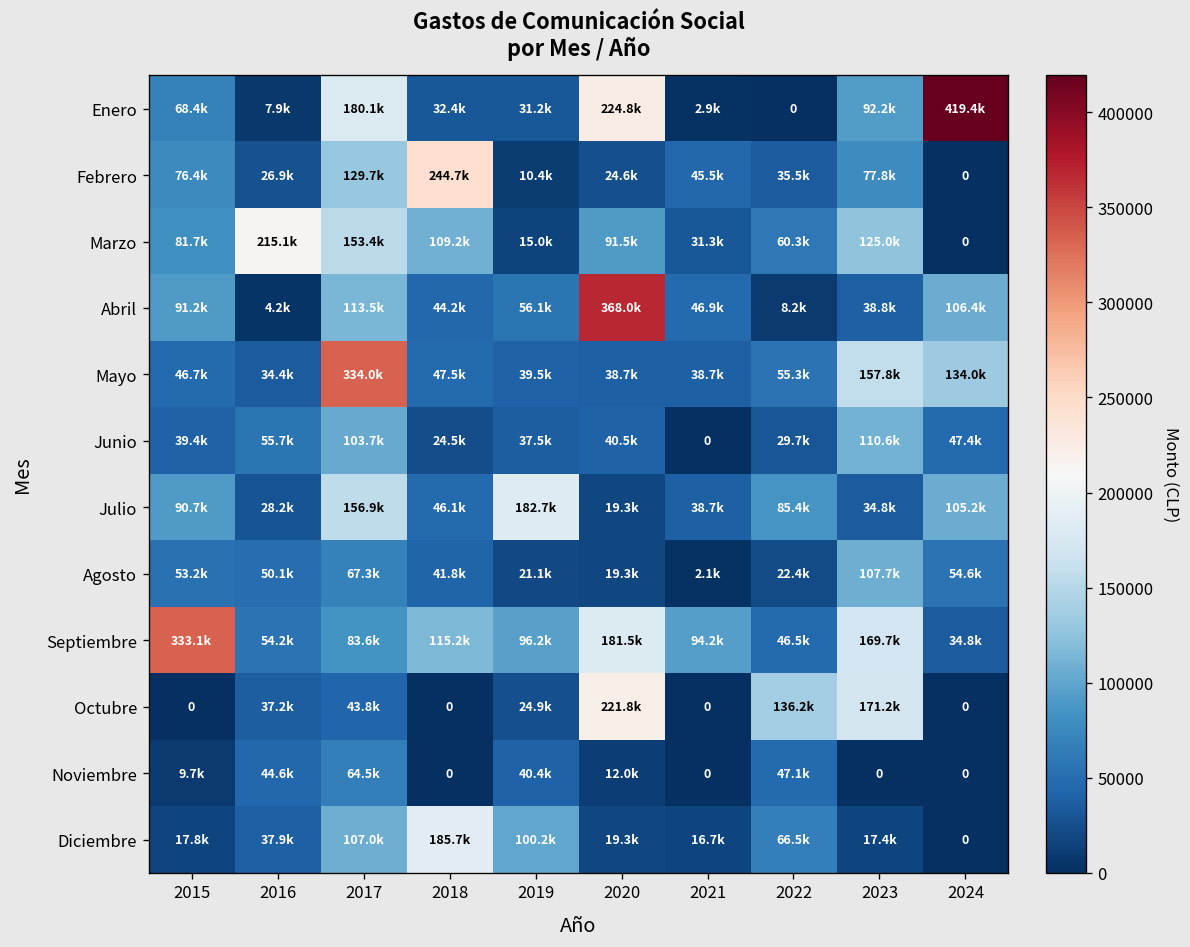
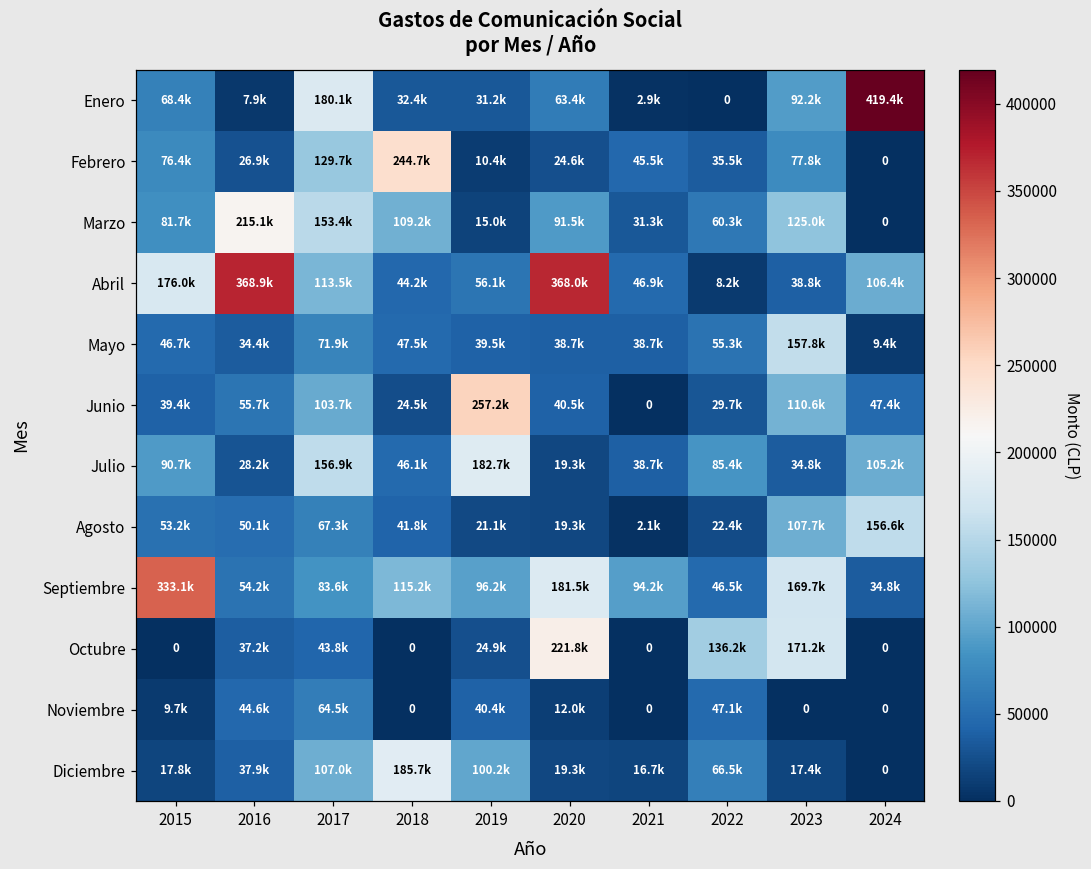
  {
    "Enero": {
      "2015": "68.4k",
      "2016": "7.9k",
      "2017": "180.1k",
      "2018": "32.4k",
      "2019": "31.2k",
-     "2020": "224.8k",
+     "2020": "63.4k",
      "2021": "2.9k",
      "2022": "0",
      "2023": "92.2k",
      "2024": "419.4k"
    },
    "Febrero": {
      "2015": "76.4k",
      "2016": "26.9k",
      "2017": "129.7k",
      "2018": "244.7k",
      "2019": "10.4k",
      "2020": "24.6k",
      "2021": "45.5k",
      "2022": "35.5k",
      "2023": "77.8k",
      "2024": "0"
    },
    "Marzo": {
      "2015": "81.7k",
      "2016": "215.1k",
      "2017": "153.4k",
      "2018": "109.2k",
      "2019": "15.0k",
      "2020": "91.5k",
      "2021": "31.3k",
      "2022": "60.3k",
      "2023": "125.0k",
      "2024": "0"
    },
    "Abril": {
-     "2015": "91.2k",
-     "2016": "4.2k",
+     "2015": "176.0k",
+     "2016": "368.9k",
      "2017": "113.5k",
      "2018": "44.2k",
      "2019": "56.1k",
      "2020": "368.0k",
      "2021": "46.9k",
      "2022": "8.2k",
      "2023": "38.8k",
      "2024": "106.4k"
    },
    "Mayo": {
      "2015": "46.7k",
      "2016": "34.4k",
-     "2017": "334.0k",
+     "2017": "71.9k",
      "2018": "47.5k",
      "2019": "39.5k",
      "2020": "38.7k",
      "2021": "38.7k",
      "2022": "55.3k",
      "2023": "157.8k",
-     "2024": "134.0k"
+     "2024": "9.4k"
    },
    "Junio": {
      "2015": "39.4k",
      "2016": "55.7k",
      "2017": "103.7k",
      "2018": "24.5k",
-     "2019": "37.5k",
+     "2019": "257.2k",
      "2020": "40.5k",
      "2021": "0",
      "2022": "29.7k",
      "2023": "110.6k",
      "2024": "47.4k"
    },
    "Julio": {
      "2015": "90.7k",
      "2016": "28.2k",
      "2017": "156.9k",
      "2018": "46.1k",
      "2019": "182.7k",
      "2020": "19.3k",
      "2021": "38.7k",
      "2022": "85.4k",
      "2023": "34.8k",
      "2024": "105.2k"
    },
    "Agosto": {
      "2015": "53.2k",
      "2016": "50.1k",
      "2017": "67.3k",
      "2018": "41.8k",
      "2019": "21.1k",
      "2020": "19.3k",
      "2021": "2.1k",
      "2022": "22.4k",
      "2023": "107.7k",
-     "2024": "54.6k"
+     "2024": "156.6k"
    },
    "Septiembre": {
      "2015": "333.1k",
      "2016": "54.2k",
      "2017": "83.6k",
      "2018": "115.2k",
      "2019": "96.2k",
      "2020": "181.5k",
      "2021": "94.2k",
      "2022": "46.5k",
      "2023": "169.7k",
      "2024": "34.8k"
    },
    "Octubre": {
      "2015": "0",
      "2016": "37.2k",
      "2017": "43.8k",
      "2018": "0",
      "2019": "24.9k",
      "2020": "221.8k",
      "2021": "0",
      "2022": "136.2k",
      "2023": "171.2k",
      "2024": "0"
    },
    "Noviembre": {
      "2015": "9.7k",
      "2016": "44.6k",
      "2017": "64.5k",
      "2018": "0",
      "2019": "40.4k",
      "2020": "12.0k",
      "2021": "0",
      "2022": "47.1k",
      "2023": "0",
      "2024": "0"
    },
    "Diciembre": {
      "2015": "17.8k",
      "2016": "37.9k",
      "2017": "107.0k",
      "2018": "185.7k",
      "2019": "100.2k",
      "2020": "19.3k",
      "2021": "16.7k",
      "2022": "66.5k",
      "2023": "17.4k",
      "2024": "0"
    }
  }
